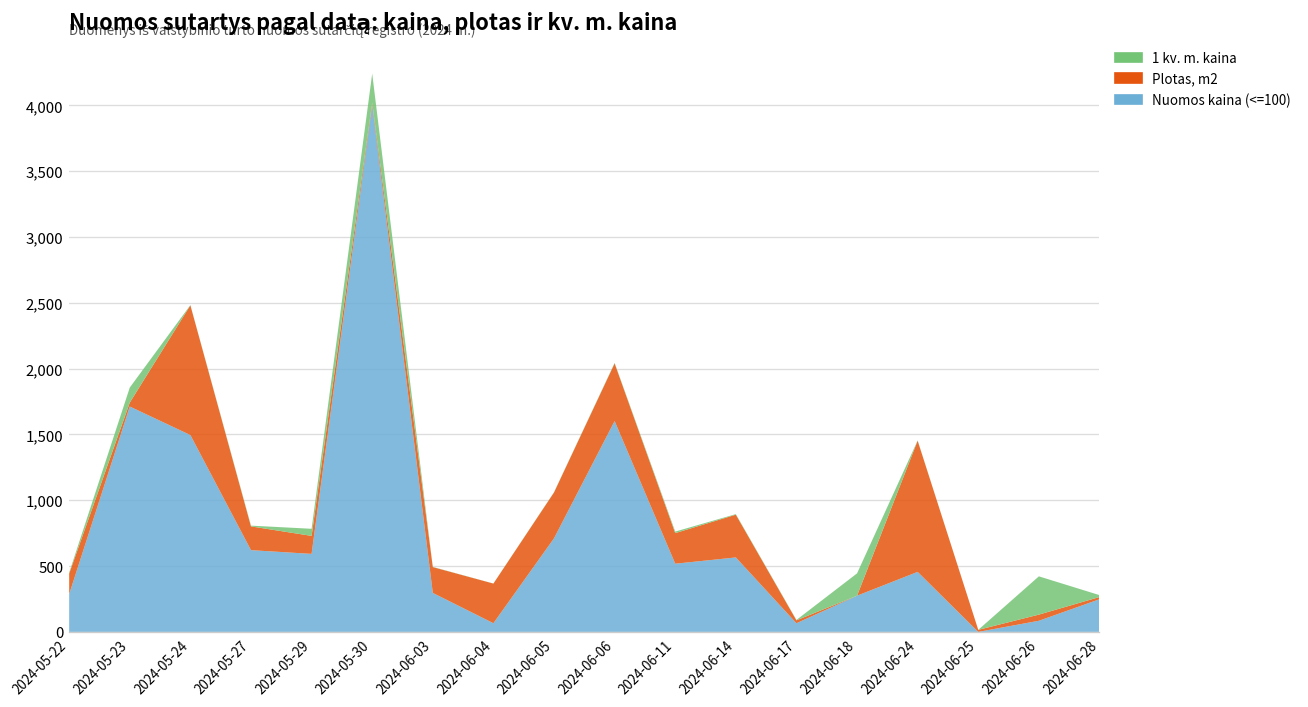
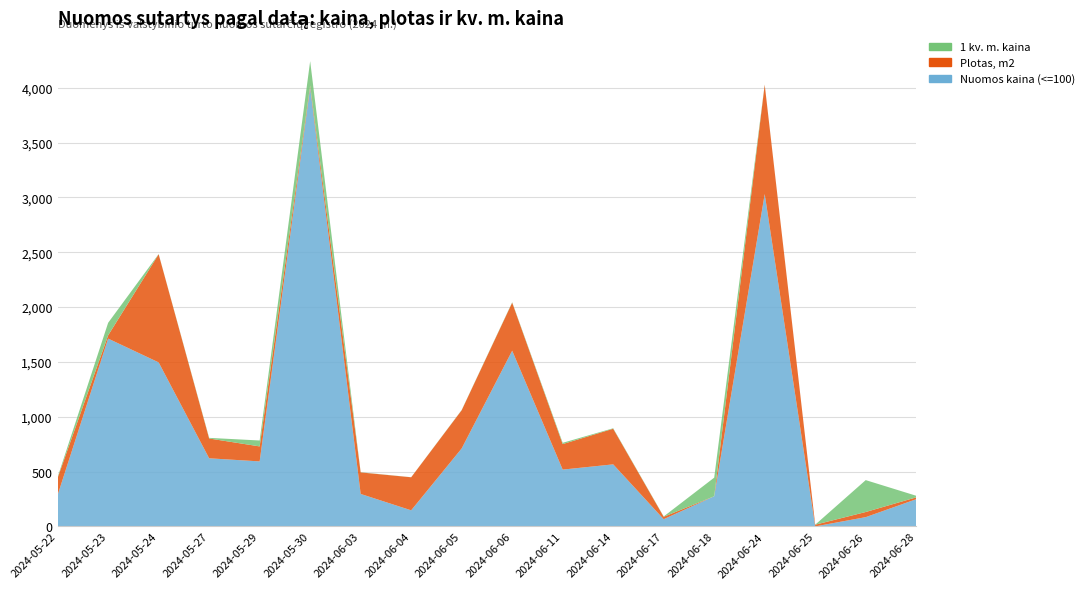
  {
    "Nuomos kaina (<=100)": {
      "2024-05-22": "290",
      "2024-05-23": "1,710",
      "2024-05-24": "1,500",
      "2024-05-27": "620",
      "2024-05-29": "590",
      "2024-06-03": "300",
-     "2024-06-04": "70",
+     "2024-06-04": "150",
      "2024-06-05": "710",
      "2024-06-06": "1,600",
      "2024-06-11": "520",
      "2024-06-14": "570",
-     "2024-06-24": "460",
+     "2024-06-24": "3,030",
      "2024-06-26": "80"
    },
    "Plotas, m2": {
      "2024-05-23": "30",
      "2024-05-29": "140",
      "2024-06-26": "50"
    },
    "1 kv. m. kaina": {
      "2024-05-23": "110",
      "2024-05-29": "50",
      "2024-05-30": "220",
      "2024-06-18": "170",
      "2024-06-26": "290"
    }
  }
